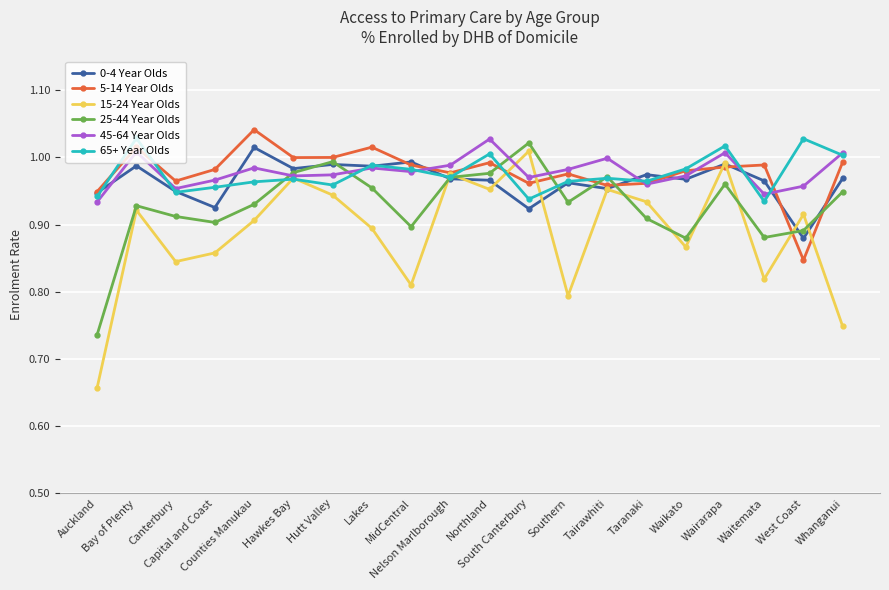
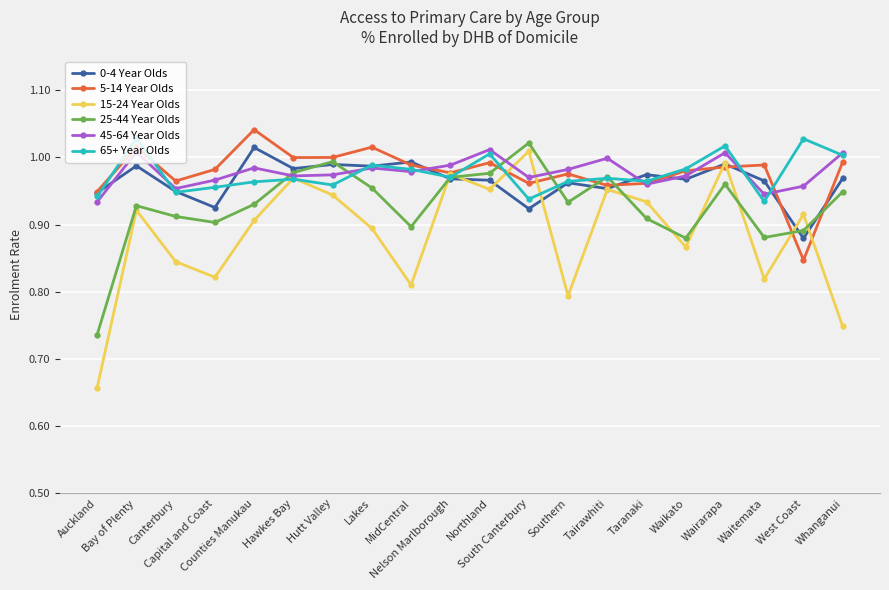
  {
    "0-4 Year Olds": {
      "Bay of Plenty": 0.99,
      "Capital and Coast": 0.93,
      "Counties Manukau": 1.01,
      "Hawkes Bay": 0.98,
      "Hutt Valley": 0.99,
      "MidCentral": 0.99,
      "Northland": 0.97,
      "South Canterbury": 0.92,
      "Taranaki": 0.97,
      "Waikato": 0.97,
      "Waitemata": 0.96,
      "West Coast": 0.88,
      "Whanganui": 0.97
    },
    "5-14 Year Olds": {
      "Canterbury": 0.96,
      "Capital and Coast": 0.98,
      "Counties Manukau": 1.04,
      "Hawkes Bay": 1.00,
      "Hutt Valley": 1.00,
      "Lakes": 1.02,
      "MidCentral": 0.99,
      "Northland": 0.99,
      "South Canterbury": 0.96,
      "Southern": 0.98,
      "Tairawhiti": 0.96,
      "Wairarapa": 0.99,
      "Waitemata": 0.99,
      "West Coast": 0.85,
      "Whanganui": 0.99
    },
    "15-24 Year Olds": {
      "Auckland": 0.66,
      "Bay of Plenty": 0.92,
      "Canterbury": 0.84,
-     "Capital and Coast": 0.86,
+     "Capital and Coast": 0.82,
      "Counties Manukau": 0.91,
      "Hutt Valley": 0.94,
      "Lakes": 0.89,
      "MidCentral": 0.81,
      "Northland": 0.95,
      "South Canterbury": 1.01,
      "Southern": 0.79,
      "Taranaki": 0.93,
      "Waikato": 0.87,
      "Waitemata": 0.82,
      "West Coast": 0.92,
      "Whanganui": 0.75
    },
    "25-44 Year Olds": {
      "Auckland": 0.74,
      "Bay of Plenty": 0.93,
      "Canterbury": 0.91,
      "Capital and Coast": 0.90,
      "Counties Manukau": 0.93,
      "Hawkes Bay": 0.98,
      "Hutt Valley": 0.99,
      "Lakes": 0.95,
      "MidCentral": 0.90,
      "Northland": 0.98,
      "South Canterbury": 1.02,
      "Southern": 0.93,
      "Taranaki": 0.91,
      "Waikato": 0.88,
      "Wairarapa": 0.96,
      "Waitemata": 0.88,
      "West Coast": 0.89,
      "Whanganui": 0.95
    },
    "45-64 Year Olds": {
      "Auckland": 0.93,
      "Canterbury": 0.95,
      "Capital and Coast": 0.97,
      "Counties Manukau": 0.98,
      "Hutt Valley": 0.97,
      "Nelson Marlborough": 0.99,
-     "Northland": 1.03,
+     "Northland": 1.01,
      "South Canterbury": 0.97,
      "Southern": 0.98,
      "Tairawhiti": 1.00,
      "Waikato": 0.97,
      "Wairarapa": 1.01,
      "Waitemata": 0.95,
      "West Coast": 0.96
    },
    "65+ Year Olds": {
      "Auckland": 0.94,
      "Capital and Coast": 0.96,
      "Counties Manukau": 0.96,
      "Hutt Valley": 0.96,
      "Northland": 1.01,
      "South Canterbury": 0.94,
      "Wairarapa": 1.02,
      "Waitemata": 0.93,
      "West Coast": 1.03
    }
  }
